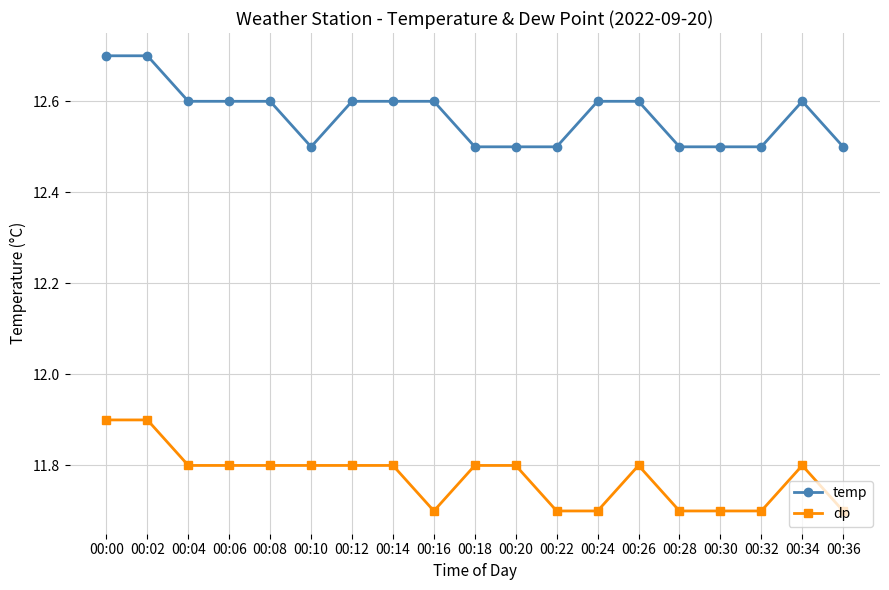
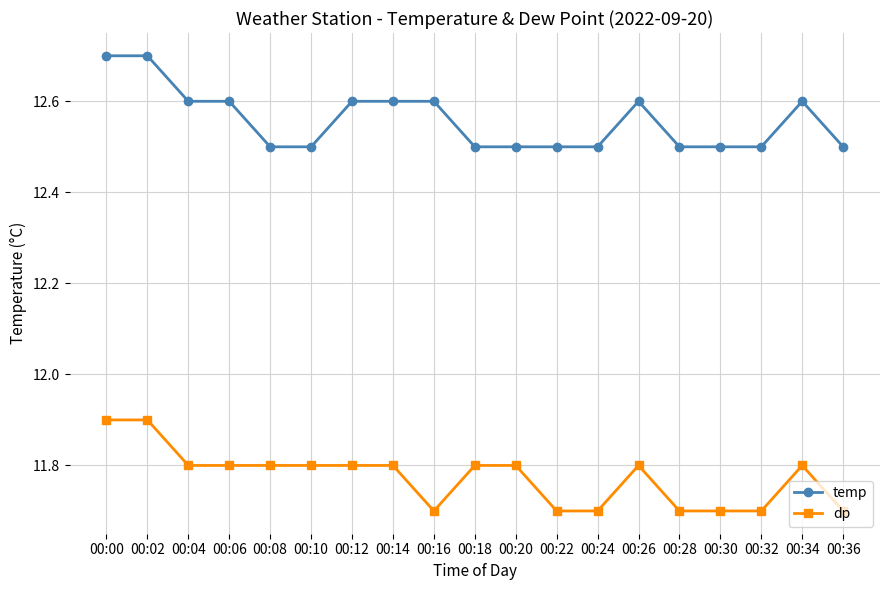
  {
    "temp": {
      "00:00": 12.7,
      "00:02": 12.7,
      "00:04": 12.6,
      "00:06": 12.6,
-     "00:08": 12.6,
+     "00:08": 12.5,
      "00:10": 12.5,
      "00:12": 12.6,
      "00:14": 12.6,
      "00:16": 12.6,
      "00:18": 12.5,
      "00:20": 12.5,
      "00:22": 12.5,
-     "00:24": 12.6,
+     "00:24": 12.5,
      "00:26": 12.6,
      "00:28": 12.5,
      "00:30": 12.5,
      "00:32": 12.5,
      "00:34": 12.6,
      "00:36": 12.5
    },
    "dp": {
      "00:00": 11.9,
      "00:02": 11.9,
      "00:04": 11.8,
      "00:06": 11.8,
      "00:08": 11.8,
      "00:10": 11.8,
      "00:12": 11.8,
      "00:14": 11.8,
      "00:16": 11.7,
      "00:18": 11.8,
      "00:20": 11.8,
      "00:22": 11.7,
      "00:24": 11.7,
      "00:26": 11.8,
      "00:28": 11.7,
      "00:30": 11.7,
      "00:32": 11.7,
      "00:34": 11.8
    }
  }
